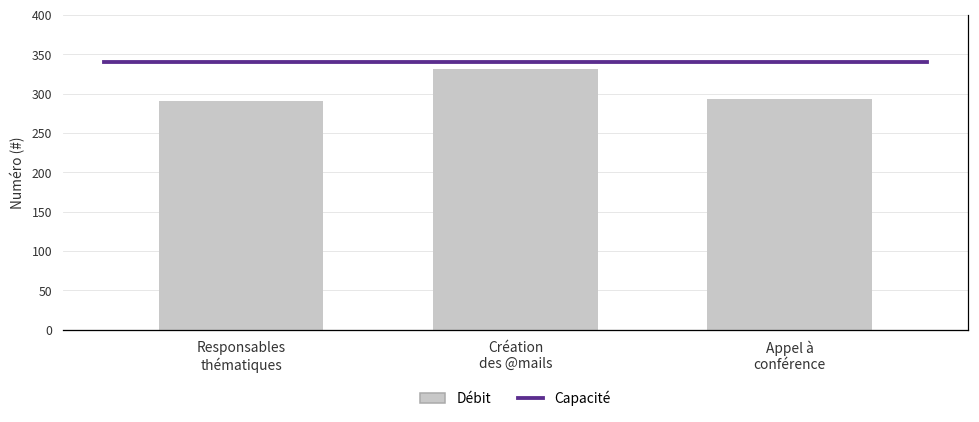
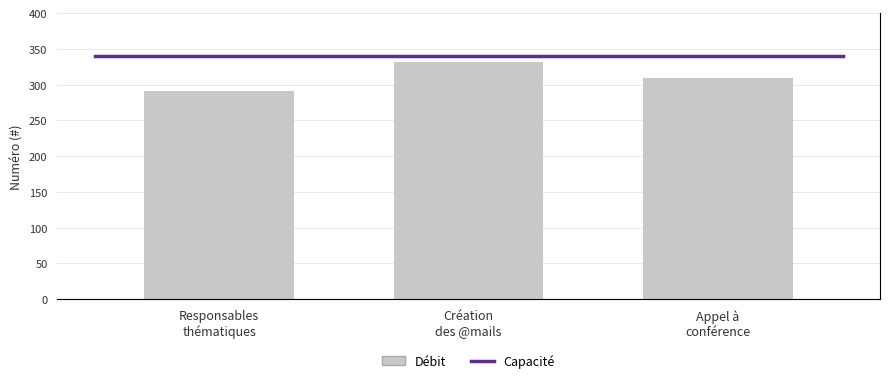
  {
    "Débit": {
      "Responsables thématiques": 290,
      "Création des @mails": 330,
-     "Appel à conférence": 290
+     "Appel à conférence": 310
    }
  }
